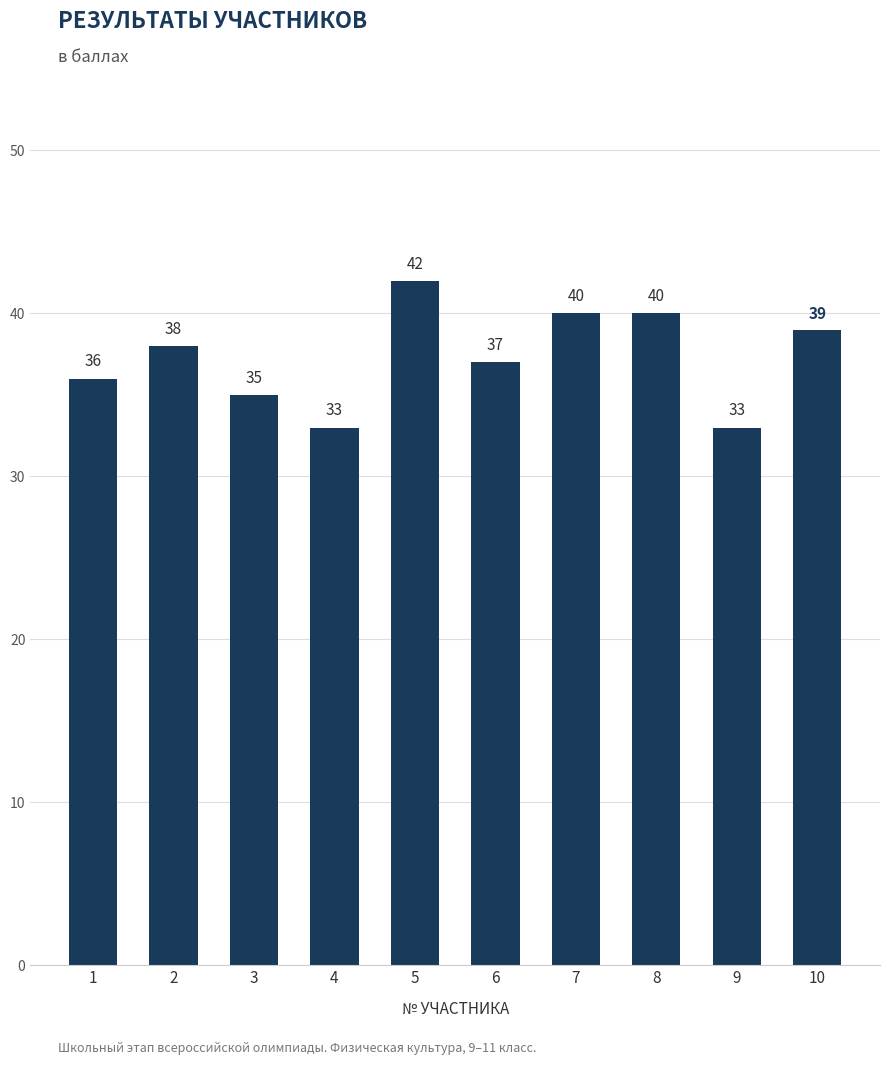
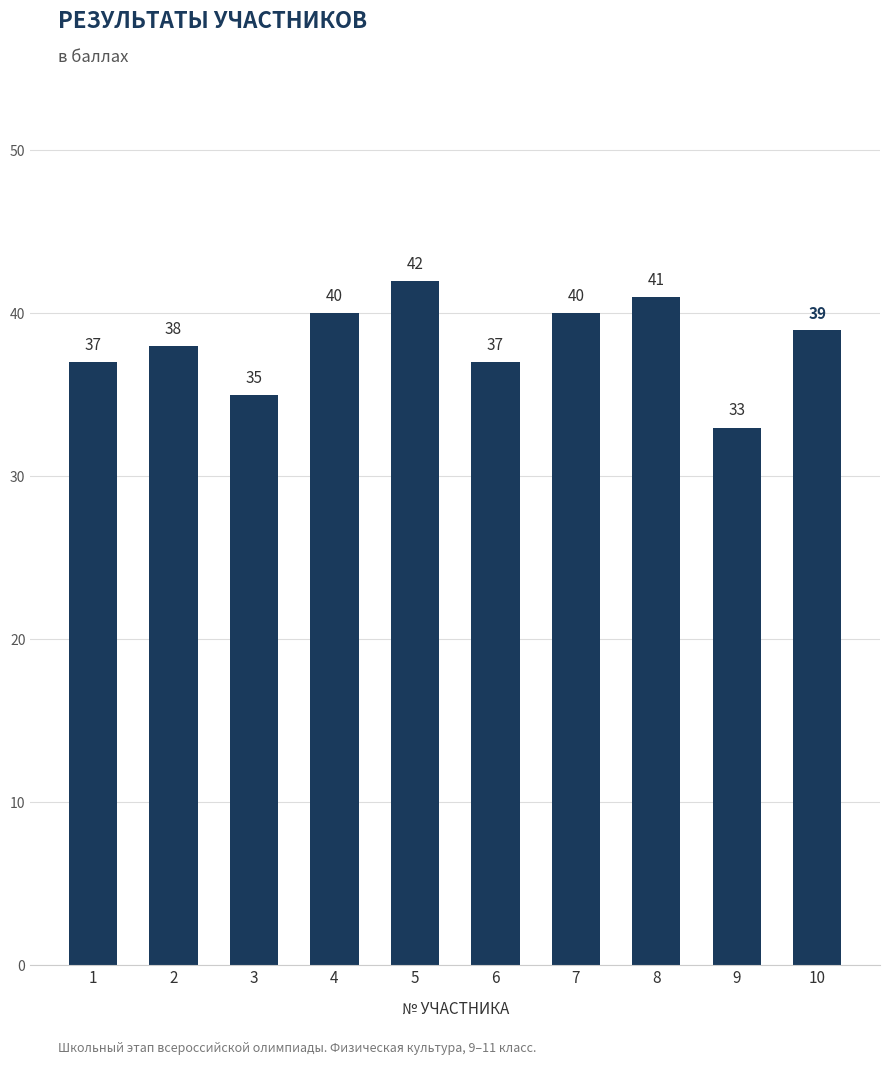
  {
-   "1": 36,
+   "1": 37,
    "2": 38,
    "3": 35,
-   "4": 33,
+   "4": 40,
    "5": 42,
    "6": 37,
    "7": 40,
-   "8": 40,
+   "8": 41,
    "9": 33,
    "10": 39
  }
